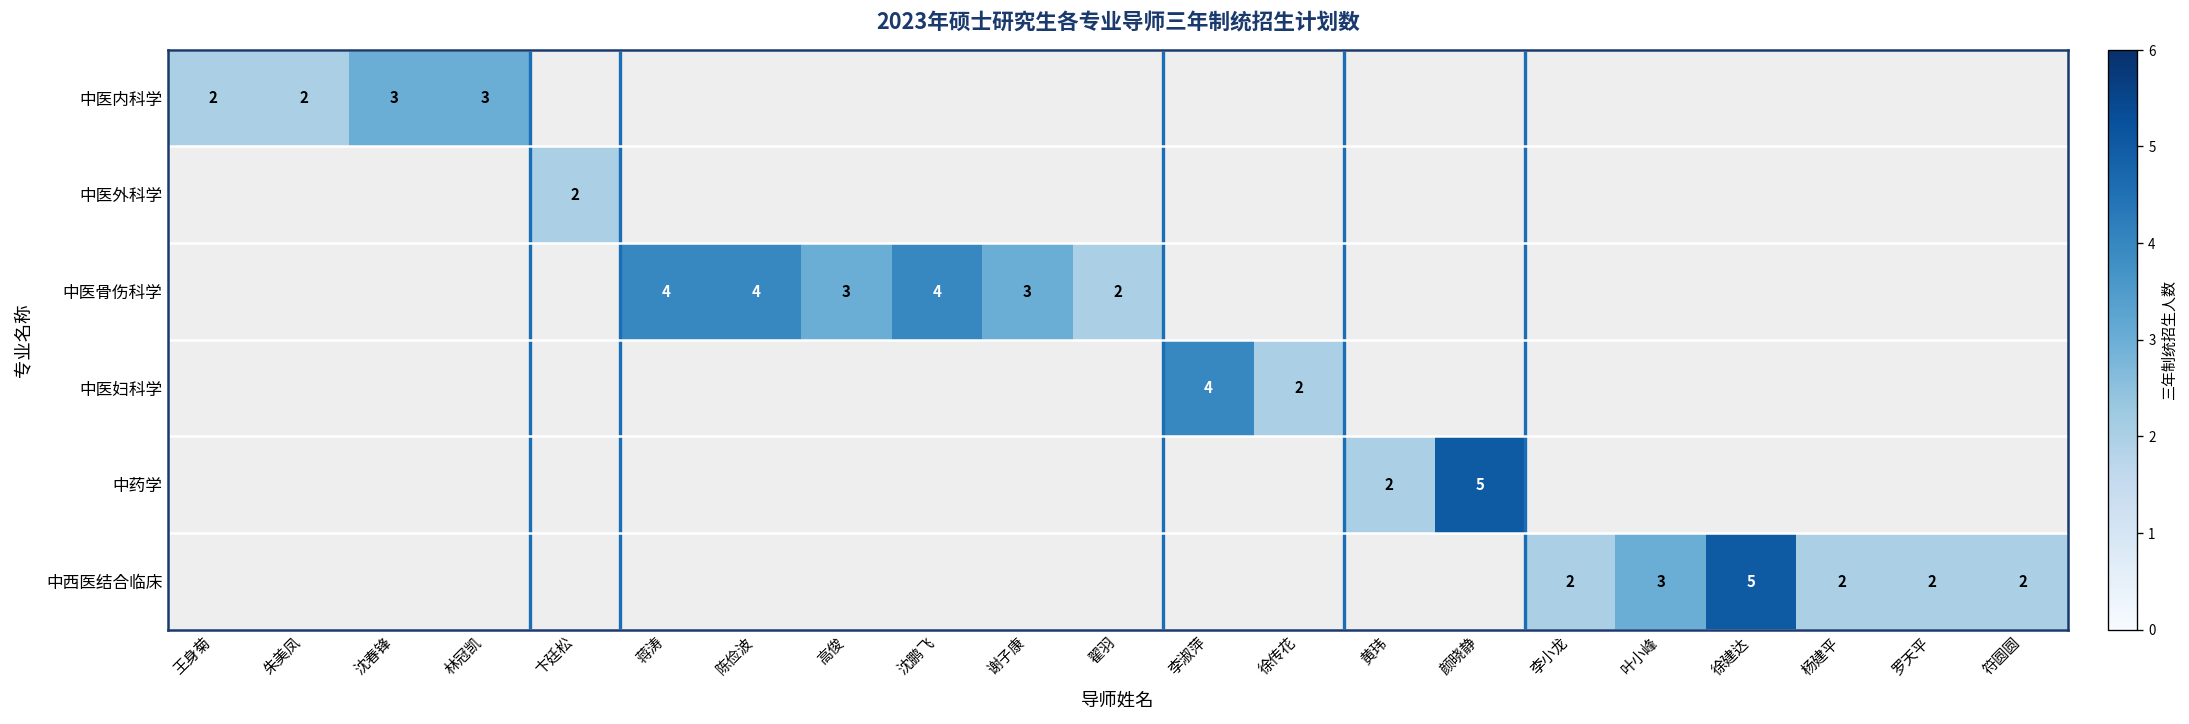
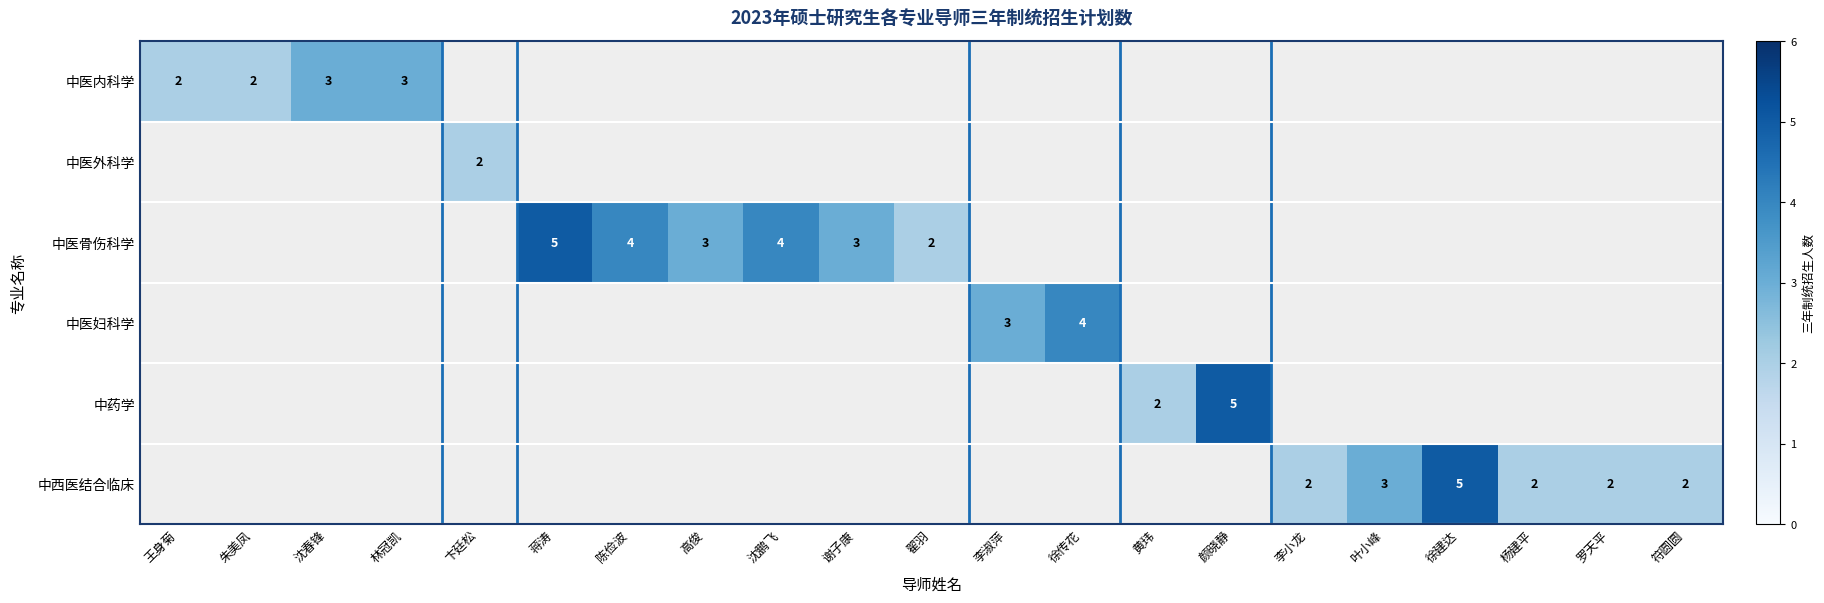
  {
    "中医内科学": {
      "王身菊": 2,
      "朱美凤": 2,
      "沈春锋": 3,
      "林冠凯": 3
    },
    "中医外科学": {
      "卞廷松": 2
    },
    "中医骨伤科学": {
-     "蒋涛": 4,
+     "蒋涛": 5,
      "陈俭波": 4,
      "高俊": 3,
      "沈鹏飞": 4,
      "谢子康": 3,
      "翟羽": 2
    },
    "中医妇科学": {
-     "李淑萍": 4,
-     "徐传花": 2
+     "李淑萍": 3,
+     "徐传花": 4
    },
    "中药学": {
      "黄玮": 2,
      "颜晓静": 5
    },
    "中西医结合临床": {
      "李小龙": 2,
      "叶小峰": 3,
      "徐建达": 5,
      "杨建平": 2,
      "罗天平": 2,
      "符圆圆": 2
    }
  }
